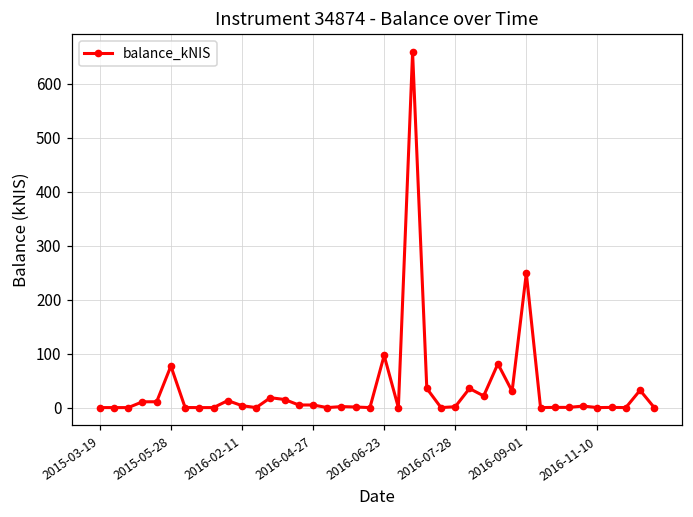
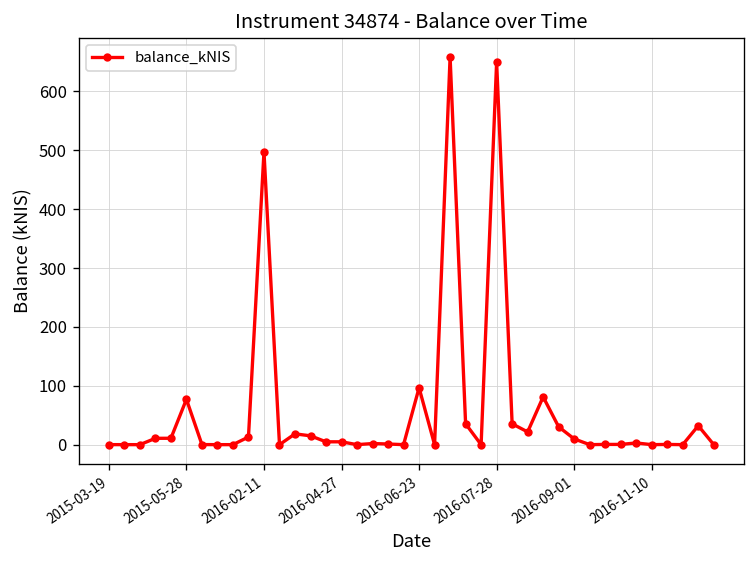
  {
    "2015-03-19": 0,
    "2015-05-28": 80,
-   "2016-02-11": 0,
+   "2016-02-11": 500,
    "2016-04-27": 0,
    "2016-06-23": 100,
-   "2016-07-28": 0,
-   "2016-09-01": 250,
+   "2016-07-28": 650,
+   "2016-09-01": 10,
    "2016-11-10": 0
  }
